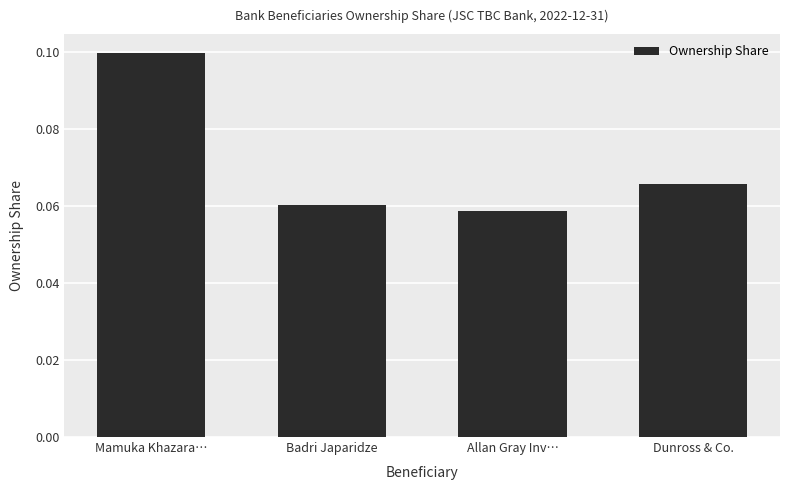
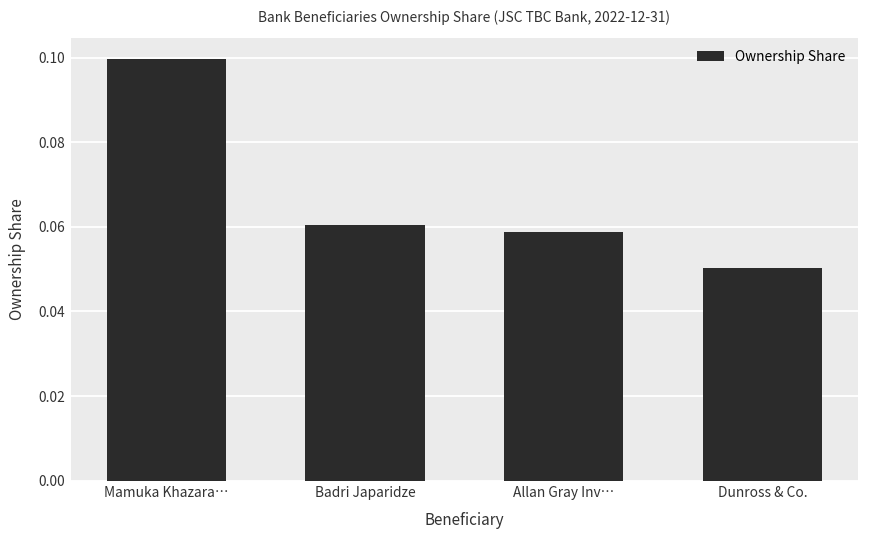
  {
    "Mamuka Khazara…": 0.100,
    "Badri Japaridze": 0.060,
    "Allan Gray Inv…": 0.059,
-   "Dunross & Co.": 0.066
+   "Dunross & Co.": 0.050
  }
